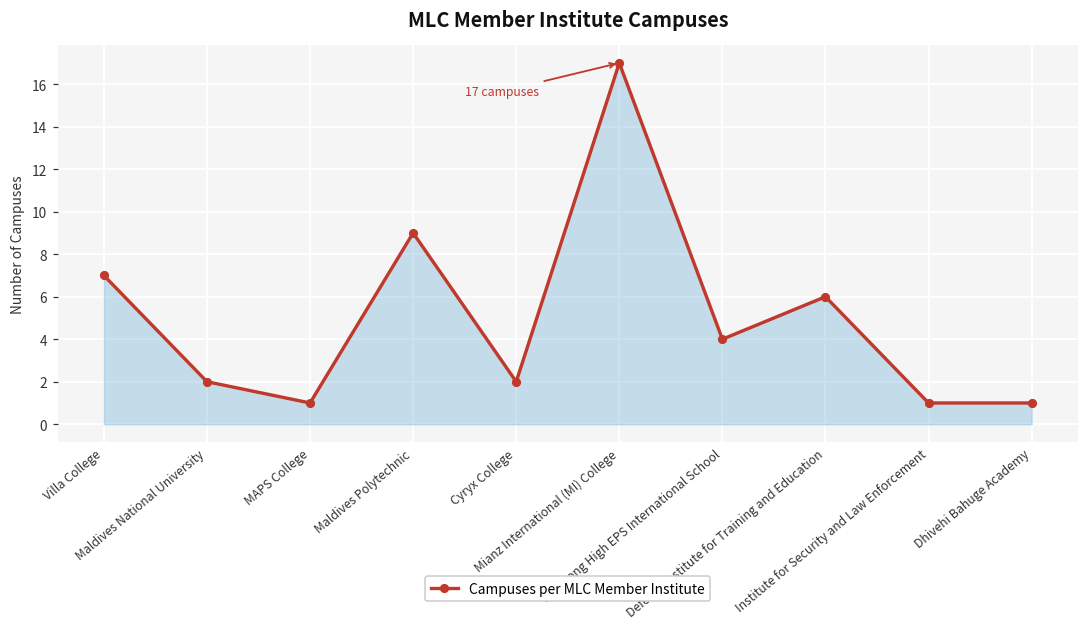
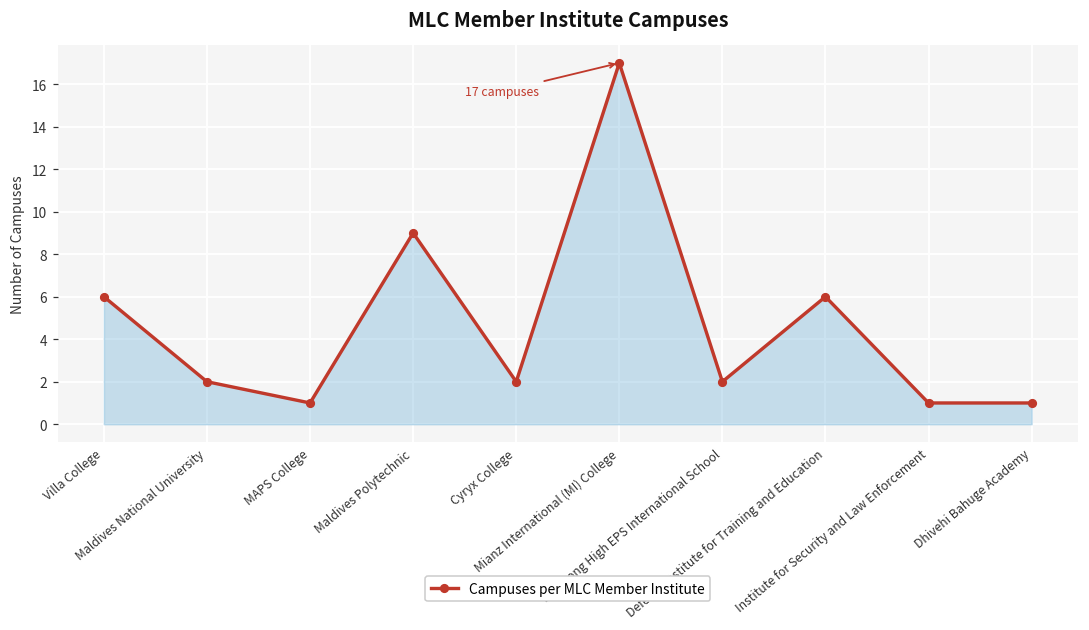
  {
-   "Villa College": 7,
+   "Villa College": 6,
    "Maldives National University": 2,
    "MAPS College": 1,
    "Maldives Polytechnic": 9,
    "Cyryx College": 2,
-   "Billabong High EPS International School": 4,
+   "Billabong High EPS International School": 2,
    "Defense Institute for Training and Education": 6,
    "Institute for Security and Law Enforcement": 1,
    "Dhivehi Bahuge Academy": 1
  }
